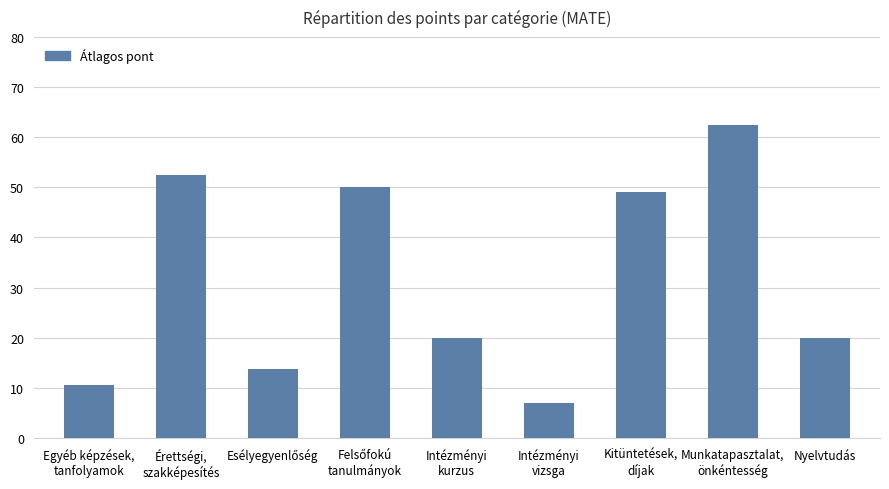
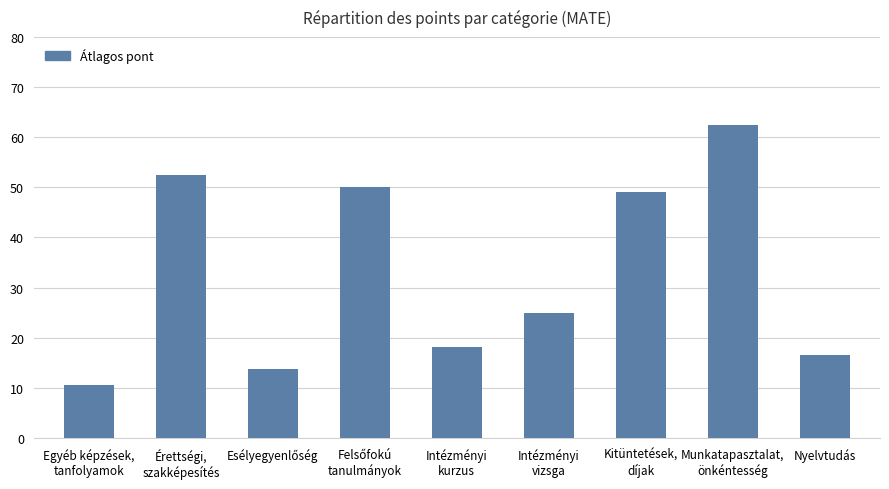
  {
    "Egyéb képzések, tanfolyamok": 11,
    "Érettségi, szakképesítés": 53,
    "Esélyegyenlőség": 14,
    "Felsőfokú tanulmányok": 50,
-   "Intézményi kurzus": 20,
-   "Intézményi vizsga": 7,
+   "Intézményi kurzus": 18,
+   "Intézményi vizsga": 25,
    "Kitüntetések, díjak": 49,
    "Munkatapasztalat, önkéntesség": 63,
-   "Nyelvtudás": 20
+   "Nyelvtudás": 17
  }
